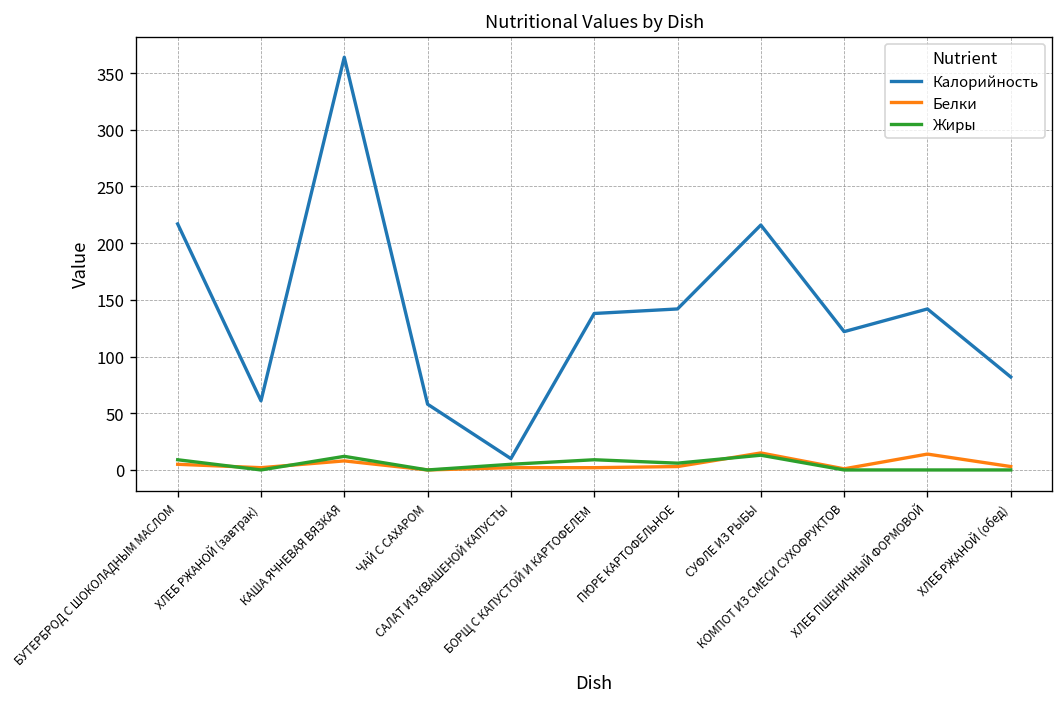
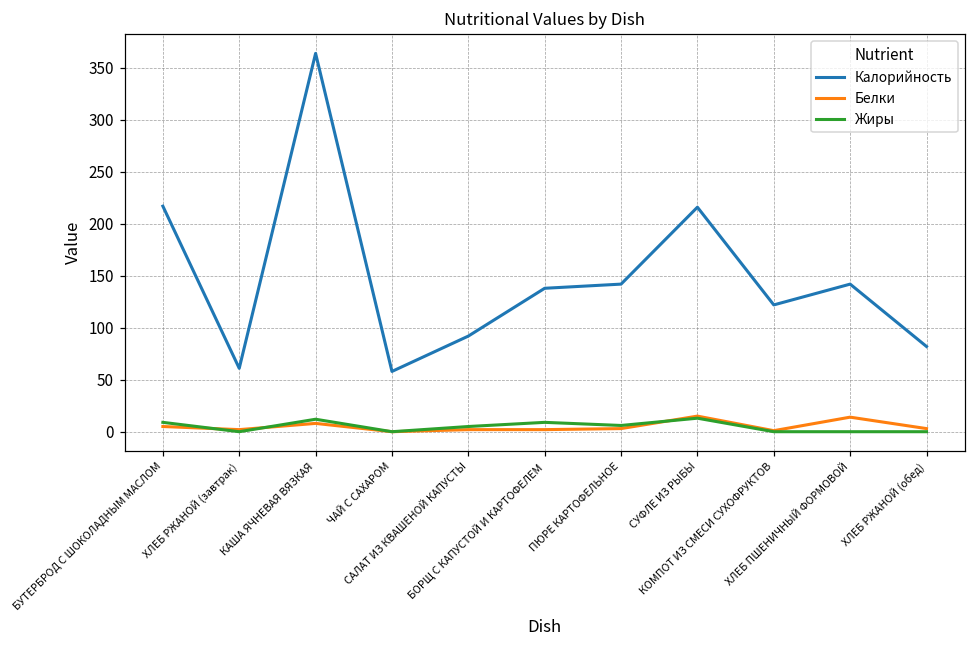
  {
    "Калорийность": {
      "БУТЕРБРОД С ШОКОЛАДНЫМ МАСЛОМ": 220,
      "ХЛЕБ РЖАНОЙ (завтрак)": 60,
      "КАША ЯЧНЕВАЯ ВЯЗКАЯ": 360,
      "ЧАЙ С САХАРОМ": 60,
-     "САЛАТ ИЗ КВАШЕНОЙ КАПУСТЫ": 10,
+     "САЛАТ ИЗ КВАШЕНОЙ КАПУСТЫ": 90,
      "БОРЩ С КАПУСТОЙ И КАРТОФЕЛЕМ": 140,
      "ПЮРЕ КАРТОФЕЛЬНОЕ": 140,
      "СУФЛЕ ИЗ РЫБЫ": 220,
      "КОМПОТ ИЗ СМЕСИ СУХОФРУКТОВ": 120,
      "ХЛЕБ ПШЕНИЧНЫЙ ФОРМОВОЙ": 140,
      "ХЛЕБ РЖАНОЙ (обед)": 80
    },
    "Белки": {
      "БУТЕРБРОД С ШОКОЛАДНЫМ МАСЛОМ": 10,
      "КАША ЯЧНЕВАЯ ВЯЗКАЯ": 10,
      "САЛАТ ИЗ КВАШЕНОЙ КАПУСТЫ": 0,
      "БОРЩ С КАПУСТОЙ И КАРТОФЕЛЕМ": 0,
      "ПЮРЕ КАРТОФЕЛЬНОЕ": 0,
      "ХЛЕБ ПШЕНИЧНЫЙ ФОРМОВОЙ": 10,
      "ХЛЕБ РЖАНОЙ (обед)": 0
    },
    "Жиры": {
      "БУТЕРБРОД С ШОКОЛАДНЫМ МАСЛОМ": 10,
      "КАША ЯЧНЕВАЯ ВЯЗКАЯ": 10,
      "САЛАТ ИЗ КВАШЕНОЙ КАПУСТЫ": 10,
      "БОРЩ С КАПУСТОЙ И КАРТОФЕЛЕМ": 10,
      "ПЮРЕ КАРТОФЕЛЬНОЕ": 10,
      "ХЛЕБ ПШЕНИЧНЫЙ ФОРМОВОЙ": 0,
      "ХЛЕБ РЖАНОЙ (обед)": 0
    }
  }
